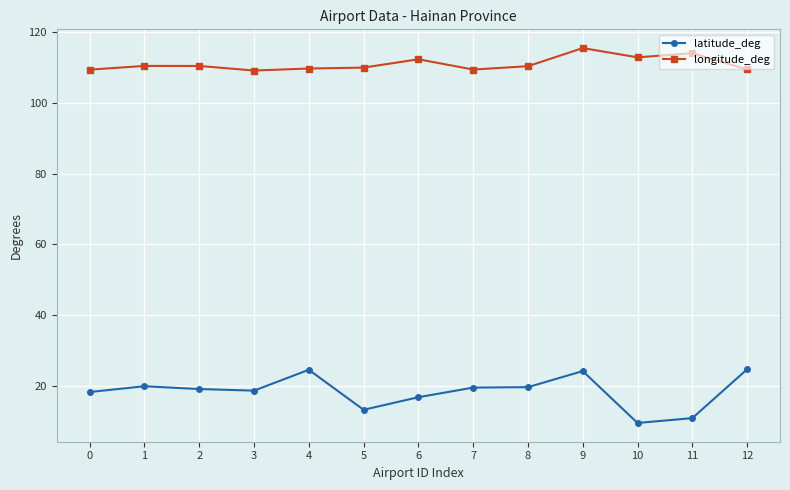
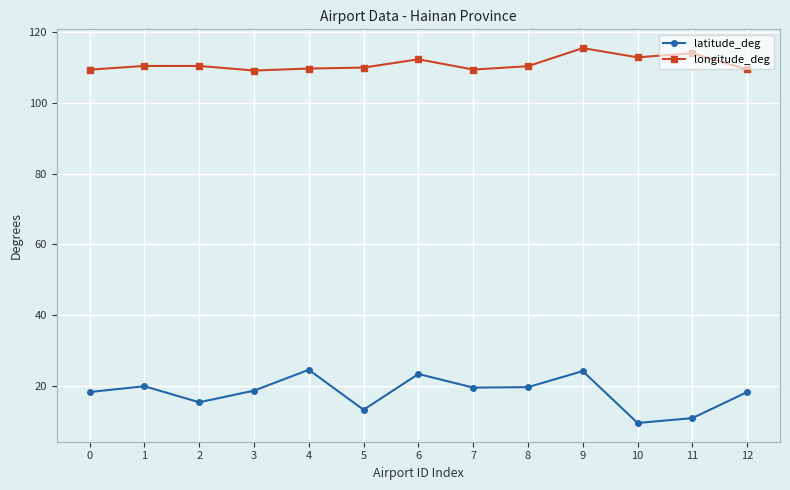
  {
    "latitude_deg": {
      "0": 18,
      "1": 20,
-     "2": 19,
+     "2": 15,
      "3": 19,
      "4": 25,
      "5": 13,
-     "6": 17,
+     "6": 23,
      "7": 20,
      "8": 20,
      "9": 24,
      "10": 10,
      "11": 11,
-     "12": 25
+     "12": 18
    },
    "longitude_deg": {
      "0": 109,
      "1": 110,
      "2": 110,
      "3": 109,
      "4": 110,
      "5": 110,
      "6": 112,
      "7": 109,
      "8": 110,
      "9": 116,
      "10": 113,
      "12": 109
    }
  }
